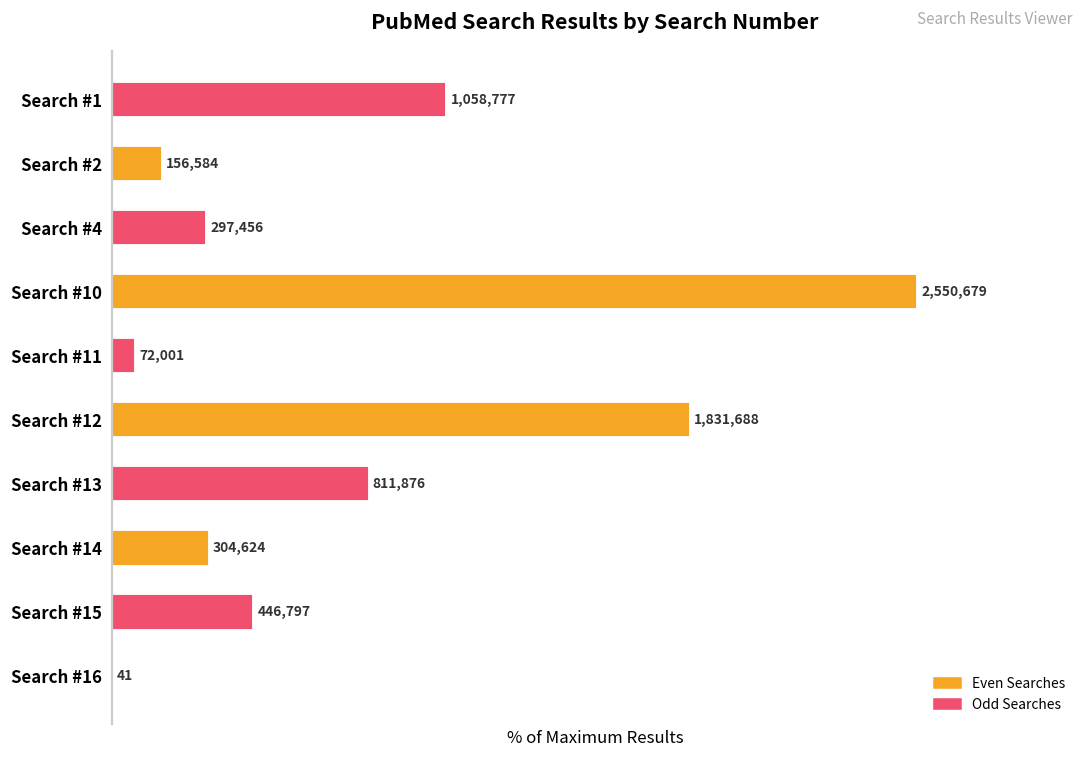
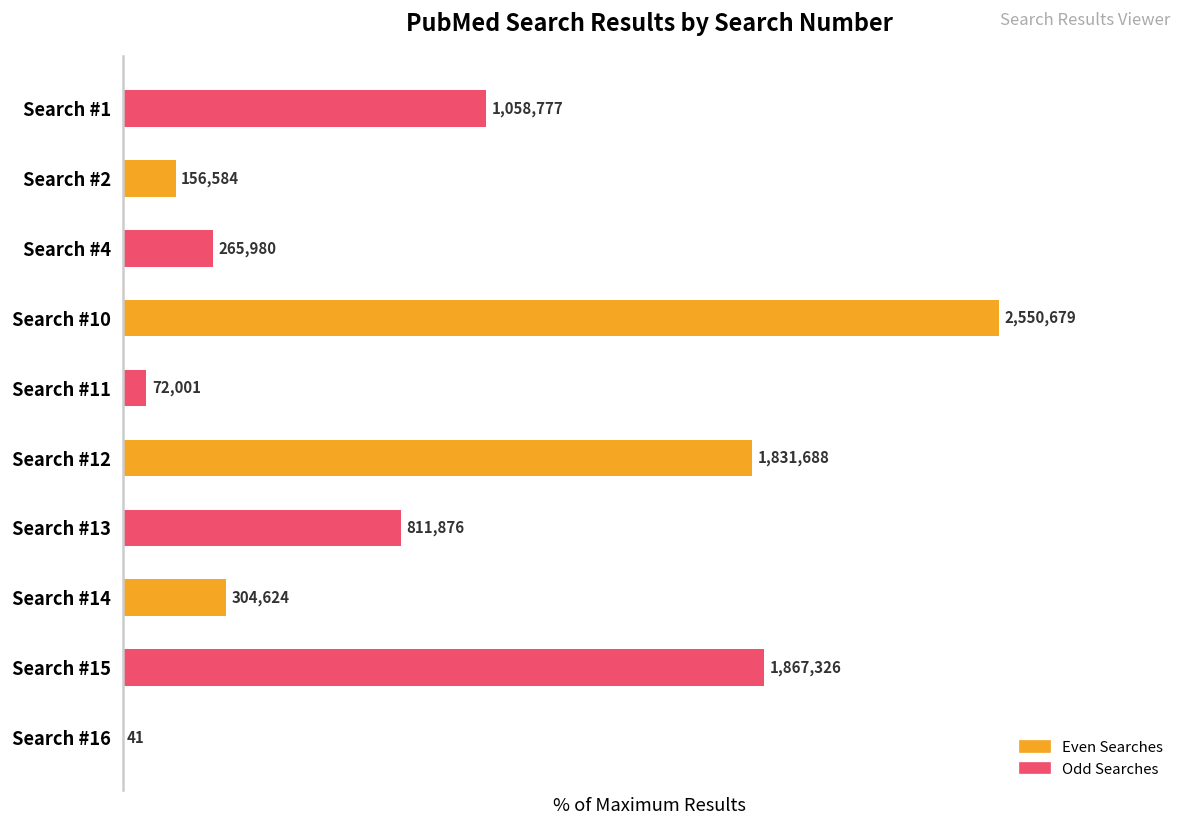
  {
-   "Search #4": "297,456",
-   "Search #15": "446,797"
+   "Search #4": "265,980",
+   "Search #15": "1,867,326"
  }
